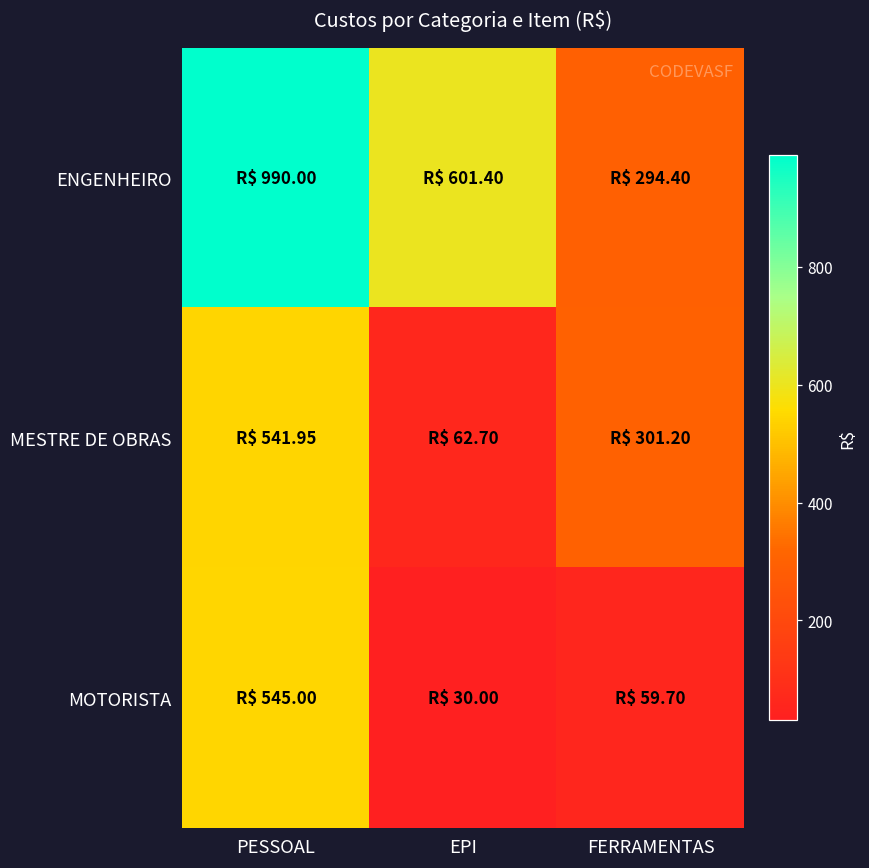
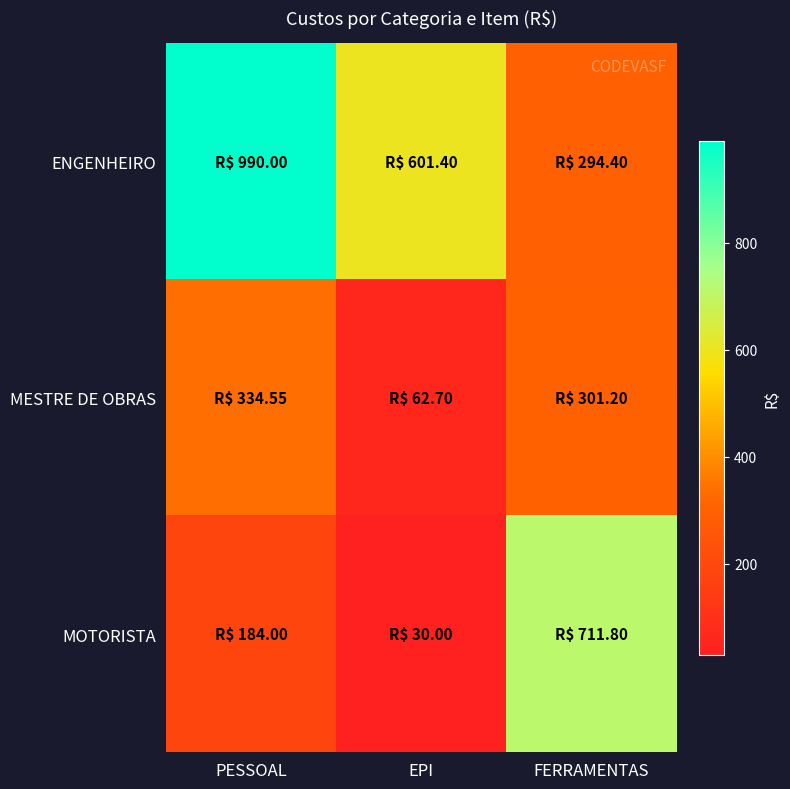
  {
    "ENGENHEIRO": {
      "PESSOAL": 990.00,
      "EPI": 601.40
    },
    "MESTRE DE OBRAS": {
-     "PESSOAL": 541.95,
+     "PESSOAL": 334.55,
      "EPI": 62.70,
      "FERRAMENTAS": 301.20
    },
    "MOTORISTA": {
-     "PESSOAL": 545.00,
+     "PESSOAL": 184.00,
      "EPI": 30.00,
-     "FERRAMENTAS": 59.70
+     "FERRAMENTAS": 711.80
    }
  }
